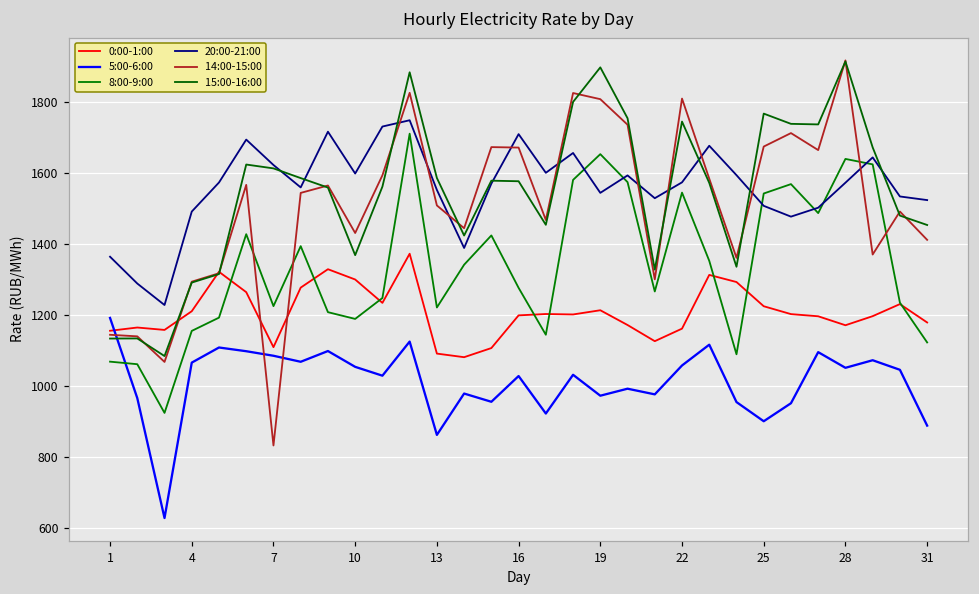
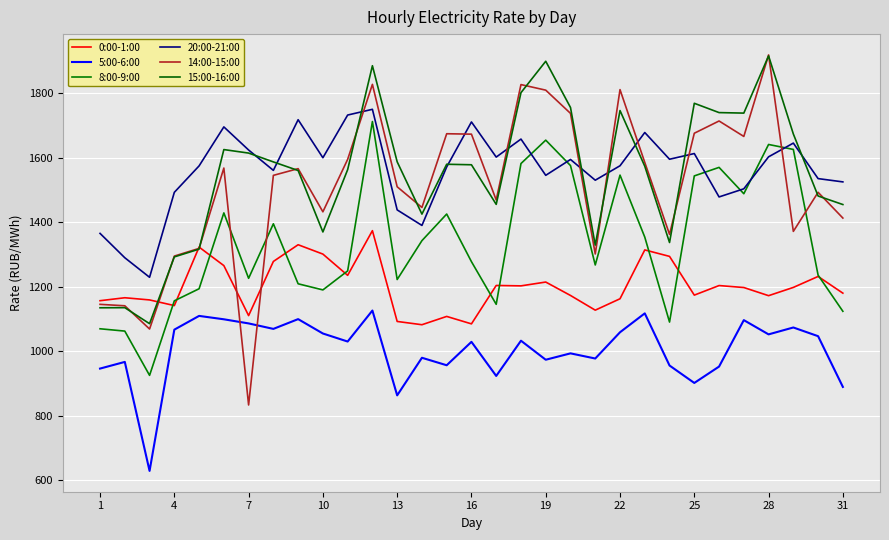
  {
    "0:00-1:00": {
      "1": 1160,
-     "4": 1210,
+     "4": 1140,
      "7": 1110,
      "10": 1300,
      "13": 1090,
-     "16": 1200,
+     "16": 1080,
      "19": 1210,
      "22": 1160,
-     "25": 1230,
+     "25": 1170,
      "28": 1170,
      "31": 1180
    },
    "5:00-6:00": {
-     "1": 1190,
+     "1": 950,
      "4": 1070,
      "7": 1090,
      "10": 1050,
      "13": 860,
      "16": 1030,
      "19": 970,
      "22": 1060,
      "25": 900,
      "28": 1050,
      "31": 890
    },
    "20:00-21:00": {
      "1": 1370,
      "4": 1490,
      "7": 1620,
      "10": 1600,
-     "13": 1550,
+     "13": 1440,
      "16": 1710,
      "19": 1550,
      "22": 1570,
-     "25": 1510,
-     "28": 1570,
+     "25": 1610,
+     "28": 1600,
      "31": 1520
    },
    "14:00-15:00": {
      "1": 1150,
      "7": 830,
      "10": 1430,
      "13": 1510,
      "16": 1670,
      "19": 1810,
      "22": 1810,
      "25": 1680,
      "31": 1410
    }
  }
